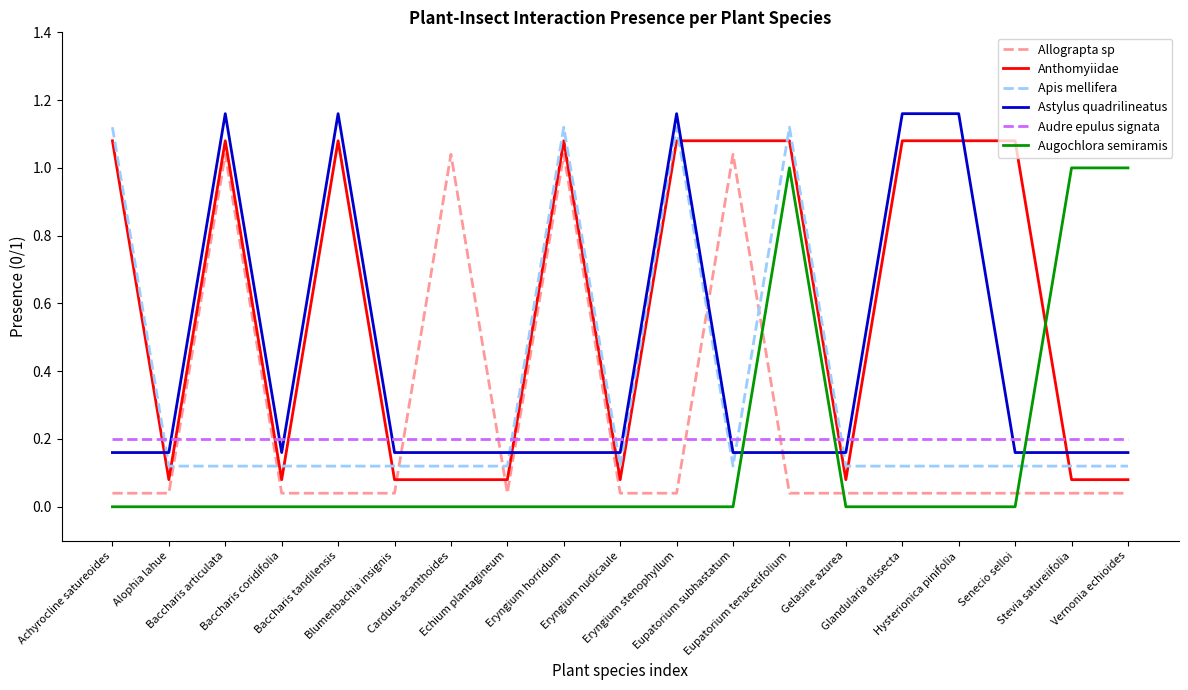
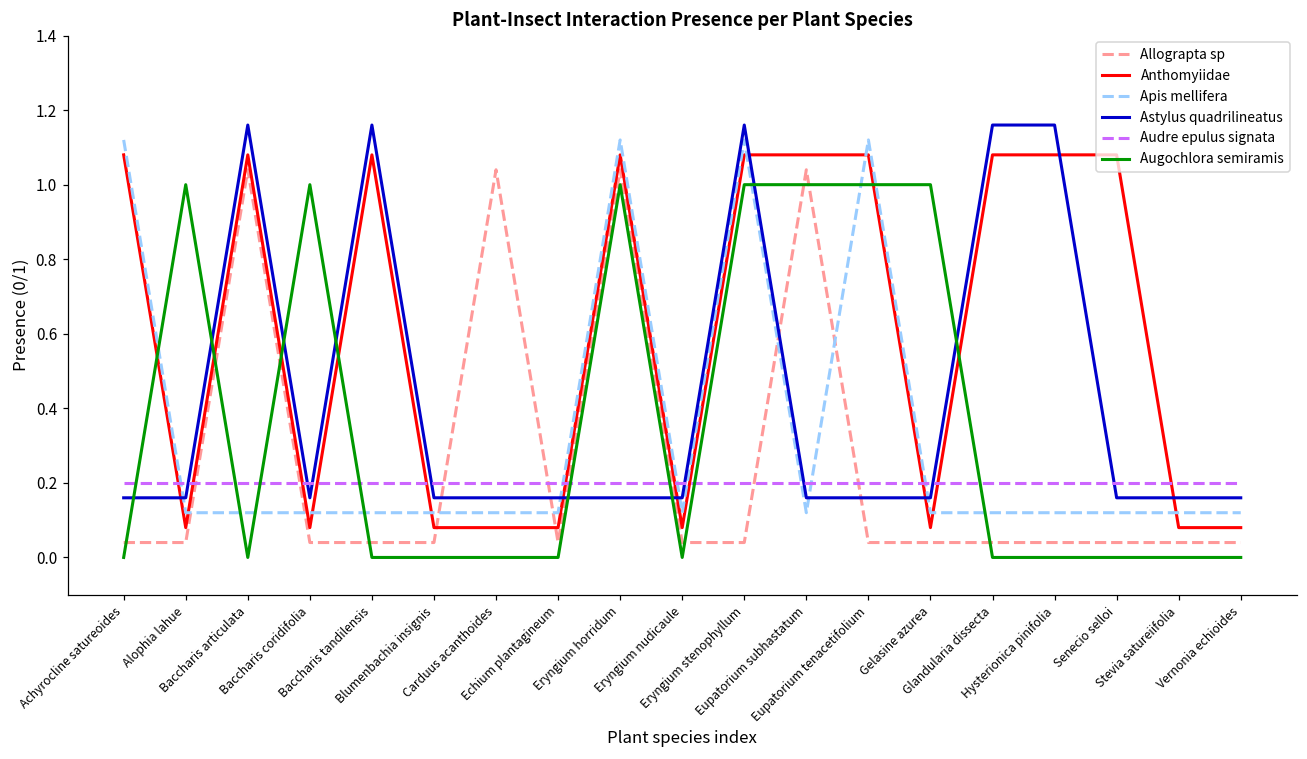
  {
    "Allograpta sp": {
      "Achyrocline satureoides": 0.04,
      "Alophia lahue": 0.04,
      "Baccharis articulata": 1.04,
      "Baccharis coridifolia": 0.04,
      "Baccharis tandilensis": 0.04,
      "Blumenbachia insignis": 0.04,
      "Carduus acanthoides": 1.04,
      "Echium plantagineum": 0.04,
      "Eryngium horridum": 1.04,
      "Eryngium nudicaule": 0.04,
      "Eryngium stenophyllum": 0.04,
      "Eupatorium subhastatum": 1.04,
      "Eupatorium tenacetifolium": 0.04,
      "Gelasine azurea": 0.04,
      "Glandularia dissecta": 0.04,
      "Hysterionica pinifolia": 0.04,
      "Senecio selloi": 0.04,
      "Stevia satureiifolia": 0.04,
      "Vernonia echioides": 0.04
    },
    "Anthomyiidae": {
      "Achyrocline satureoides": 1.08,
      "Alophia lahue": 0.08,
      "Baccharis articulata": 1.08,
      "Baccharis coridifolia": 0.08,
      "Baccharis tandilensis": 1.08,
      "Blumenbachia insignis": 0.08,
      "Carduus acanthoides": 0.08,
      "Echium plantagineum": 0.08,
      "Eryngium horridum": 1.08,
      "Eryngium nudicaule": 0.08,
      "Eryngium stenophyllum": 1.08,
      "Eupatorium subhastatum": 1.08,
      "Eupatorium tenacetifolium": 1.08,
      "Gelasine azurea": 0.08,
      "Glandularia dissecta": 1.08,
      "Hysterionica pinifolia": 1.08,
      "Stevia satureiifolia": 0.08,
      "Vernonia echioides": 0.08
    },
    "Apis mellifera": {
      "Achyrocline satureoides": 1.12,
      "Alophia lahue": 0.12,
      "Baccharis articulata": 0.12,
      "Baccharis coridifolia": 0.12,
      "Baccharis tandilensis": 0.12,
      "Blumenbachia insignis": 0.12,
      "Carduus acanthoides": 0.12,
      "Echium plantagineum": 0.12,
      "Eryngium horridum": 1.12,
      "Eryngium nudicaule": 0.12,
      "Eryngium stenophyllum": 1.12,
      "Eupatorium subhastatum": 0.12,
      "Eupatorium tenacetifolium": 1.12,
      "Gelasine azurea": 0.12,
      "Glandularia dissecta": 0.12,
      "Hysterionica pinifolia": 0.12,
      "Senecio selloi": 0.12,
      "Stevia satureiifolia": 0.12,
      "Vernonia echioides": 0.12
    },
    "Astylus quadrilineatus": {
      "Achyrocline satureoides": 0.16,
      "Alophia lahue": 0.16,
      "Baccharis articulata": 1.16,
      "Baccharis coridifolia": 0.16,
      "Baccharis tandilensis": 1.16,
      "Blumenbachia insignis": 0.16,
      "Carduus acanthoides": 0.16,
      "Echium plantagineum": 0.16,
      "Eryngium horridum": 0.16,
      "Eryngium nudicaule": 0.16,
      "Eryngium stenophyllum": 1.16,
      "Eupatorium subhastatum": 0.16,
      "Eupatorium tenacetifolium": 0.16,
      "Gelasine azurea": 0.16,
      "Glandularia dissecta": 1.16,
      "Hysterionica pinifolia": 1.16,
      "Senecio selloi": 0.16,
      "Stevia satureiifolia": 0.16,
      "Vernonia echioides": 0.16
    },
    "Audre epulus signata": {
      "Achyrocline satureoides": 0.20,
      "Alophia lahue": 0.20,
      "Baccharis articulata": 0.20,
      "Baccharis coridifolia": 0.20,
      "Baccharis tandilensis": 0.20,
      "Blumenbachia insignis": 0.20,
      "Carduus acanthoides": 0.20,
      "Echium plantagineum": 0.20,
      "Eryngium horridum": 0.20,
      "Eryngium nudicaule": 0.20,
      "Eryngium stenophyllum": 0.20,
      "Eupatorium subhastatum": 0.20,
      "Eupatorium tenacetifolium": 0.20,
      "Gelasine azurea": 0.20,
      "Glandularia dissecta": 0.20,
      "Hysterionica pinifolia": 0.20,
      "Senecio selloi": 0.20,
      "Stevia satureiifolia": 0.20,
      "Vernonia echioides": 0.20
    },
    "Augochlora semiramis": {
      "Achyrocline satureoides": 0,
-     "Alophia lahue": 0,
+     "Alophia lahue": 1,
      "Baccharis articulata": 0,
-     "Baccharis coridifolia": 0,
+     "Baccharis coridifolia": 1,
      "Baccharis tandilensis": 0,
      "Blumenbachia insignis": 0,
      "Carduus acanthoides": 0,
      "Echium plantagineum": 0,
-     "Eryngium horridum": 0,
+     "Eryngium horridum": 1,
      "Eryngium nudicaule": 0,
-     "Eryngium stenophyllum": 0,
-     "Eupatorium subhastatum": 0,
+     "Eryngium stenophyllum": 1,
+     "Eupatorium subhastatum": 1,
      "Eupatorium tenacetifolium": 1,
-     "Gelasine azurea": 0,
+     "Gelasine azurea": 1,
      "Glandularia dissecta": 0,
      "Hysterionica pinifolia": 0,
      "Senecio selloi": 0,
-     "Stevia satureiifolia": 1,
-     "Vernonia echioides": 1
+     "Stevia satureiifolia": 0,
+     "Vernonia echioides": 0
    }
  }
